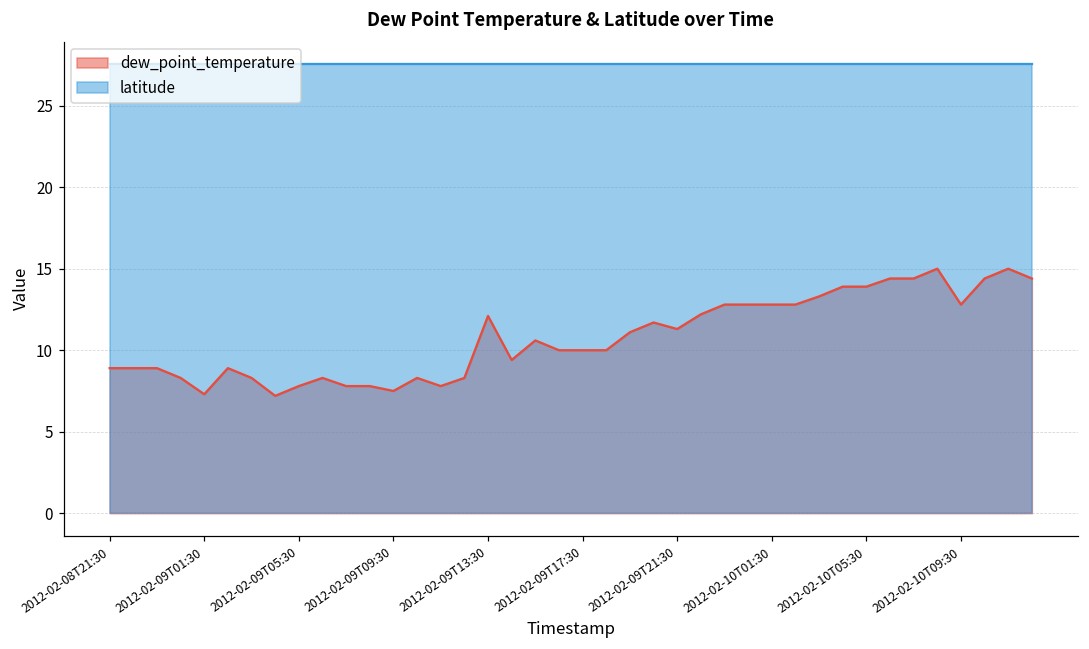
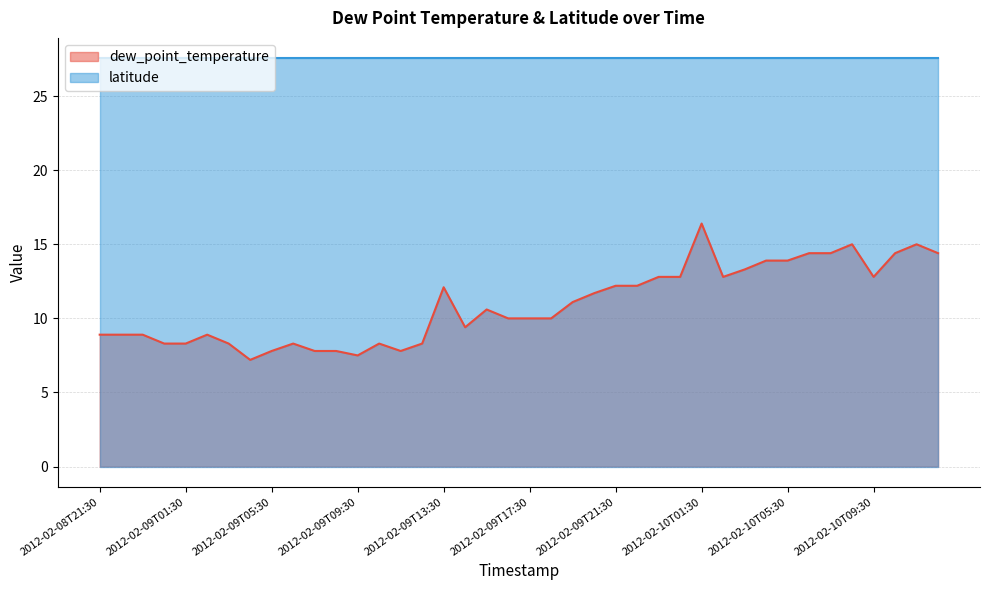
  {
    "dew_point_temperature": {
      "2012-02-08T21:30": 8.9,
-     "2012-02-09T01:30": 7.3,
+     "2012-02-09T01:30": 8.3,
      "2012-02-09T05:30": 7.8,
      "2012-02-09T09:30": 7.5,
      "2012-02-09T13:30": 12.1,
      "2012-02-09T17:30": 10.0,
-     "2012-02-09T21:30": 11.3,
-     "2012-02-10T01:30": 12.8,
+     "2012-02-09T21:30": 12.2,
+     "2012-02-10T01:30": 16.4,
      "2012-02-10T05:30": 13.9,
      "2012-02-10T09:30": 12.8
    },
    "latitude": {
      "2012-02-09T09:30": 27.6,
      "2012-02-09T13:30": 27.6,
      "2012-02-09T17:30": 27.6,
      "2012-02-09T21:30": 27.6,
      "2012-02-10T01:30": 27.6,
      "2012-02-10T05:30": 27.6,
      "2012-02-10T09:30": 27.6
    }
  }
